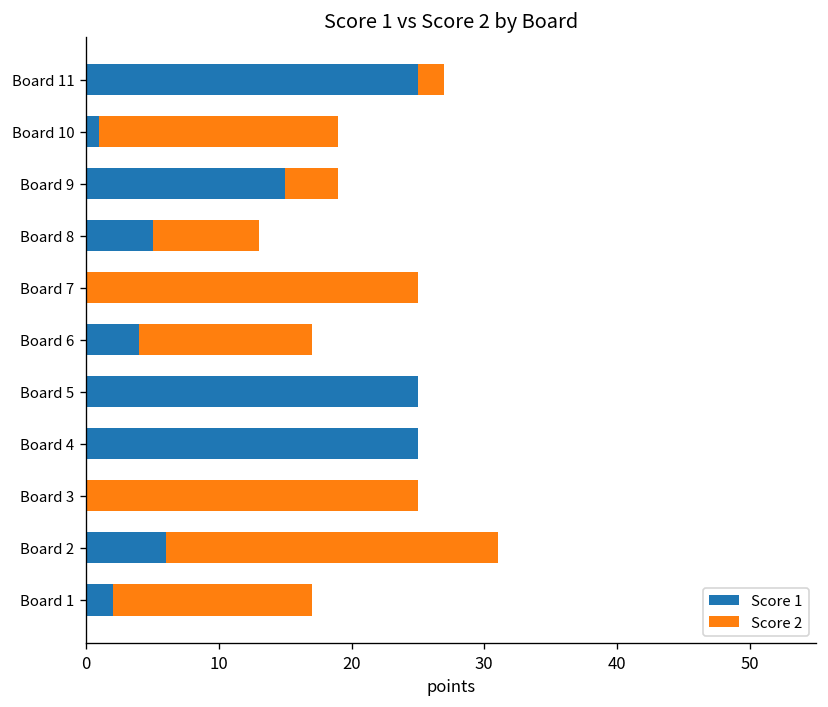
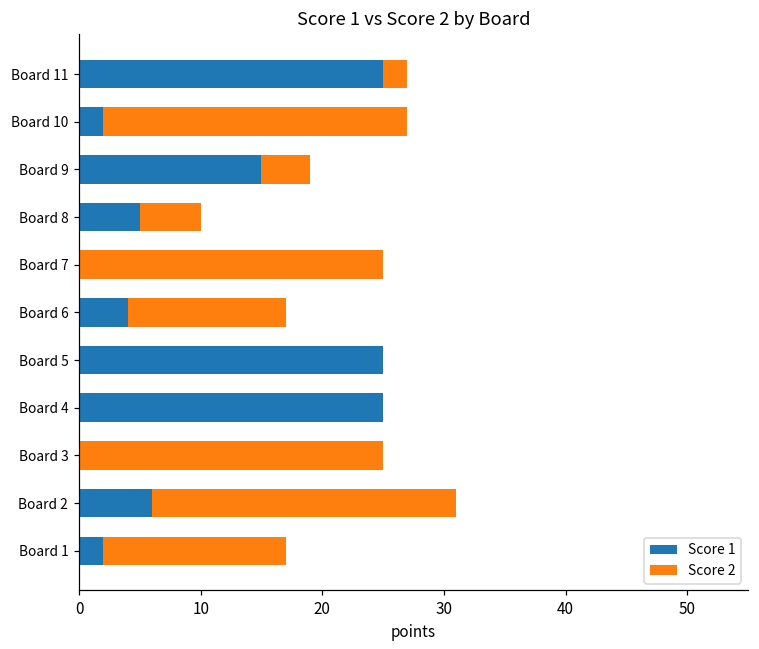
  {
    "Score 1": {
      "Board 11": 25,
-     "Board 10": 1,
+     "Board 10": 2,
      "Board 9": 15,
      "Board 8": 5,
      "Board 7": 0,
      "Board 6": 4,
      "Board 5": 25,
      "Board 4": 25,
      "Board 3": 0,
      "Board 2": 6,
      "Board 1": 2
    },
    "Score 2": {
      "Board 11": 2,
-     "Board 10": 18,
+     "Board 10": 25,
      "Board 9": 4,
-     "Board 8": 8,
+     "Board 8": 5,
      "Board 7": 25,
      "Board 6": 13,
      "Board 5": 0,
      "Board 4": 0,
      "Board 3": 25,
      "Board 2": 25,
      "Board 1": 15
    }
  }
